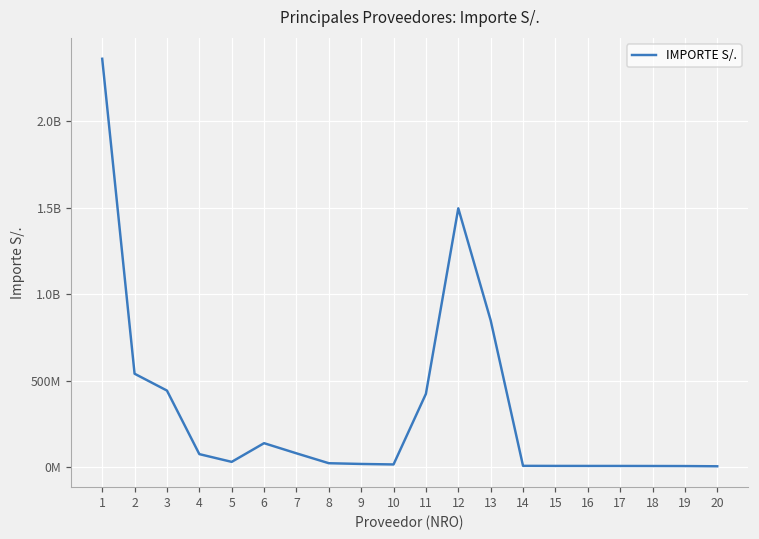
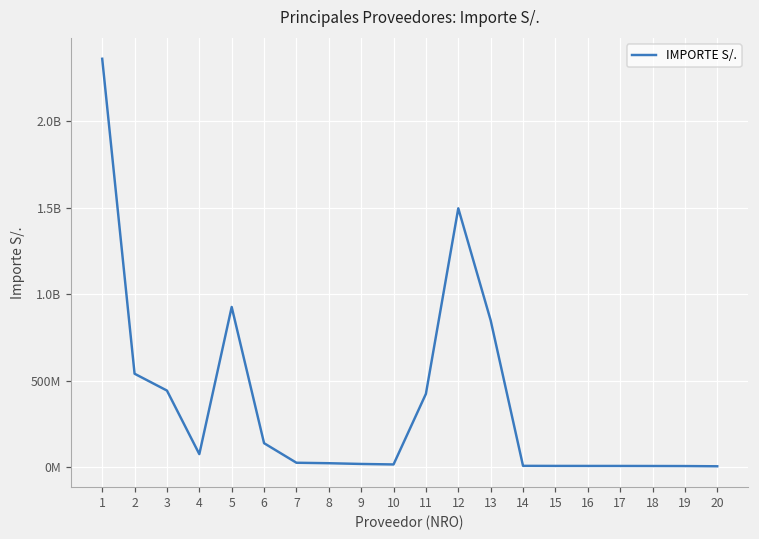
  {
    "1": 2360000000,
    "2": 540000000,
    "3": 440000000,
    "4": 80000000,
-   "5": 30000000,
+   "5": 930000000,
    "6": 140000000,
-   "7": 80000000,
+   "7": 30000000,
    "8": 20000000,
    "9": 20000000,
    "10": 20000000,
    "11": 420000000,
    "12": 1500000000,
    "13": 850000000,
    "14": 10000000,
    "15": 10000000,
    "16": 10000000,
    "17": 10000000,
    "18": 10000000,
    "19": 10000000,
    "20": 10000000
  }
